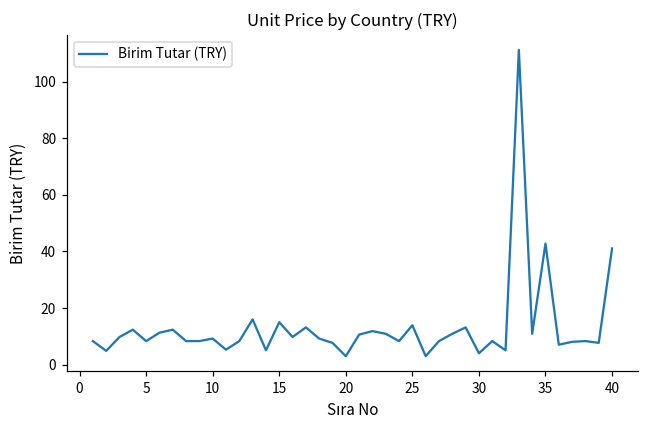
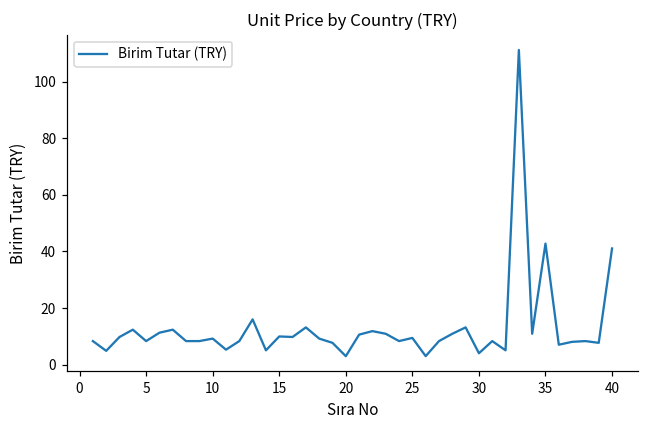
  {
    "5": 8,
    "10": 9,
-   "15": 15,
+   "15": 10,
    "20": 3,
-   "25": 14,
+   "25": 9,
    "30": 4,
    "35": 43,
    "40": 41
  }
